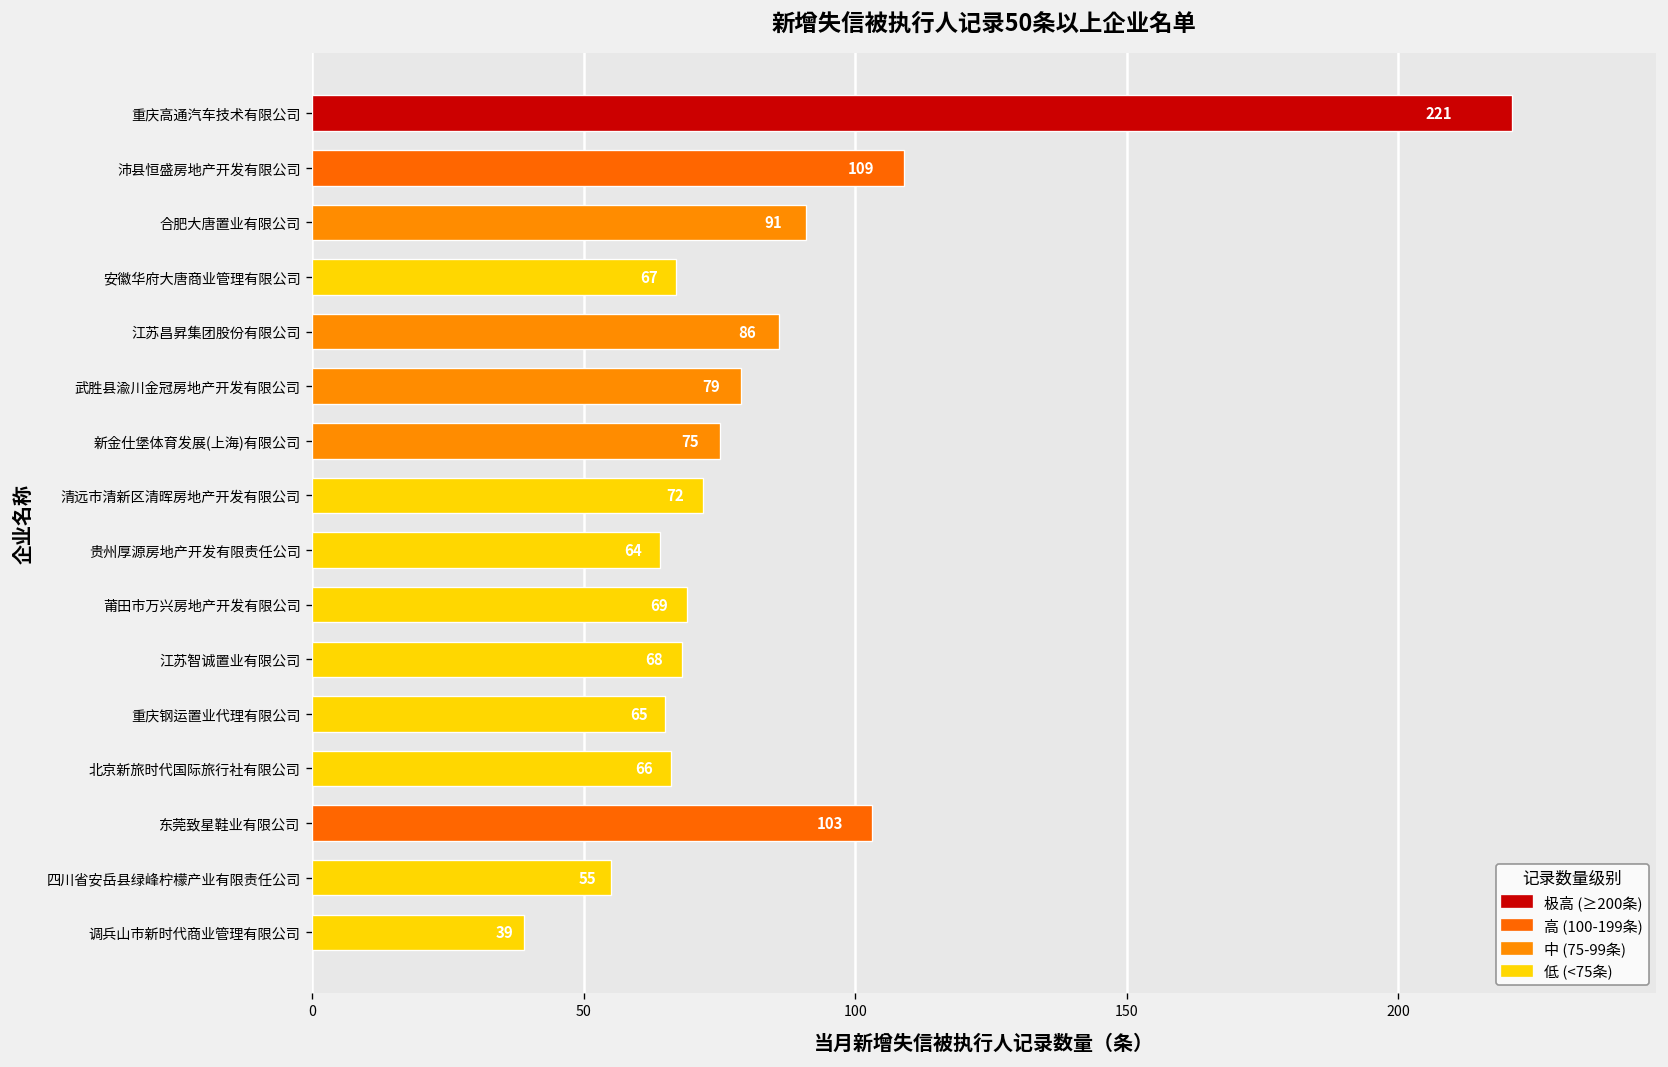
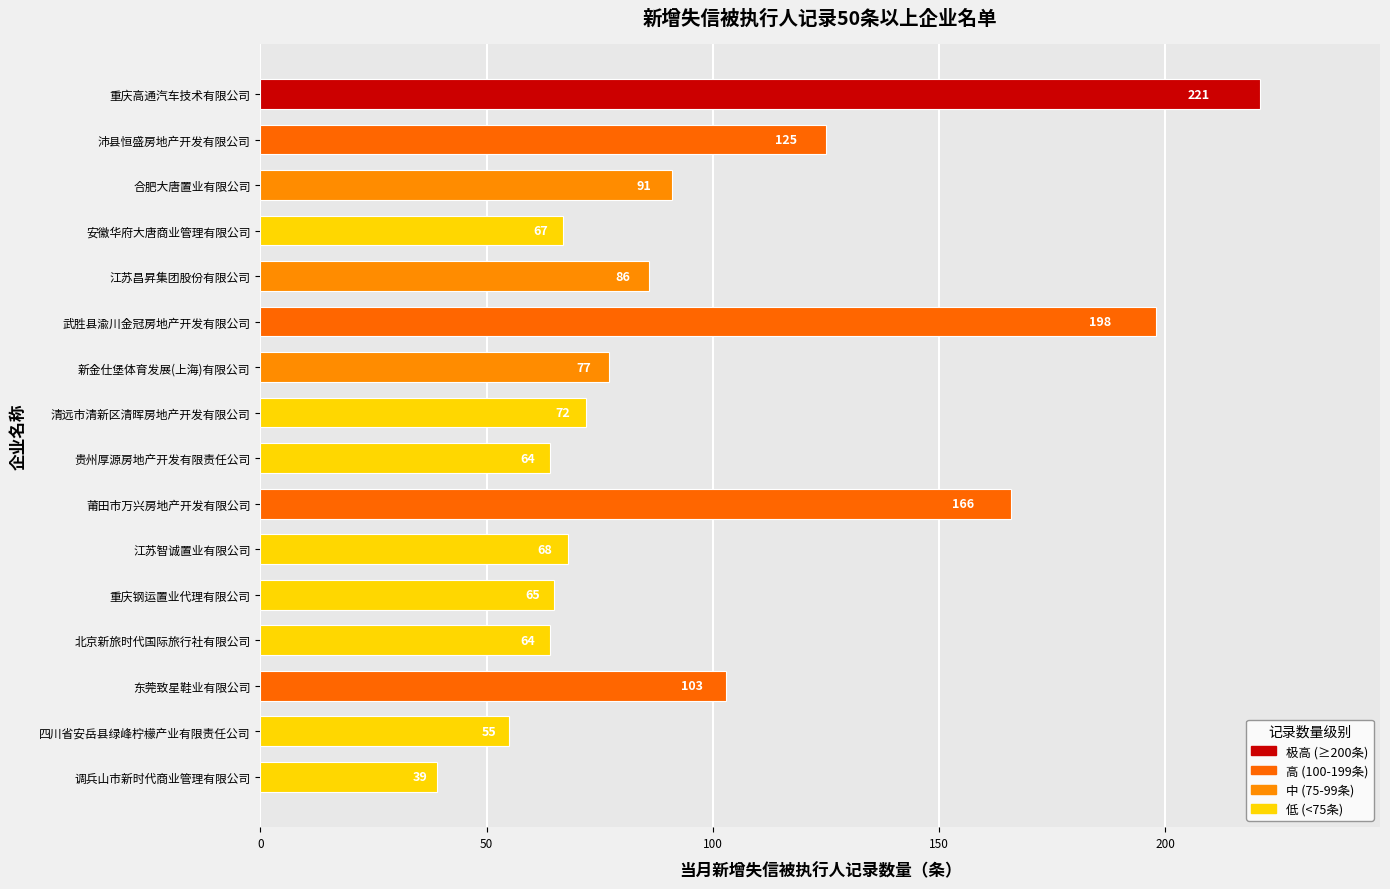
  {
    "重庆高通汽车技术有限公司": 221,
-   "沛县恒盛房地产开发有限公司": 109,
+   "沛县恒盛房地产开发有限公司": 125,
    "合肥大唐置业有限公司": 91,
    "安徽华府大唐商业管理有限公司": 67,
    "江苏昌昇集团股份有限公司": 86,
-   "武胜县渝川金冠房地产开发有限公司": 79,
-   "新金仕堡体育发展(上海)有限公司": 75,
+   "武胜县渝川金冠房地产开发有限公司": 198,
+   "新金仕堡体育发展(上海)有限公司": 77,
    "清远市清新区清晖房地产开发有限公司": 72,
    "贵州厚源房地产开发有限责任公司": 64,
-   "莆田市万兴房地产开发有限公司": 69,
+   "莆田市万兴房地产开发有限公司": 166,
    "江苏智诚置业有限公司": 68,
    "重庆钢运置业代理有限公司": 65,
-   "北京新旅时代国际旅行社有限公司": 66,
+   "北京新旅时代国际旅行社有限公司": 64,
    "东莞致星鞋业有限公司": 103,
    "四川省安岳县绿峰柠檬产业有限责任公司": 55,
    "调兵山市新时代商业管理有限公司": 39
  }
